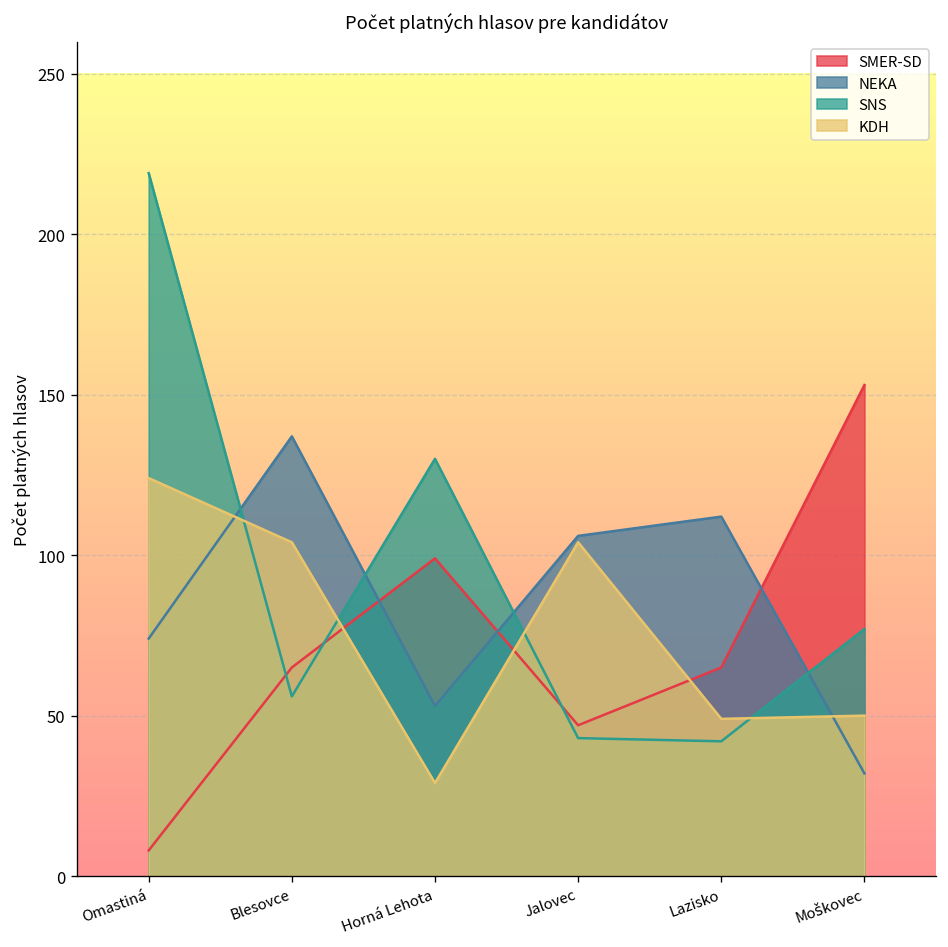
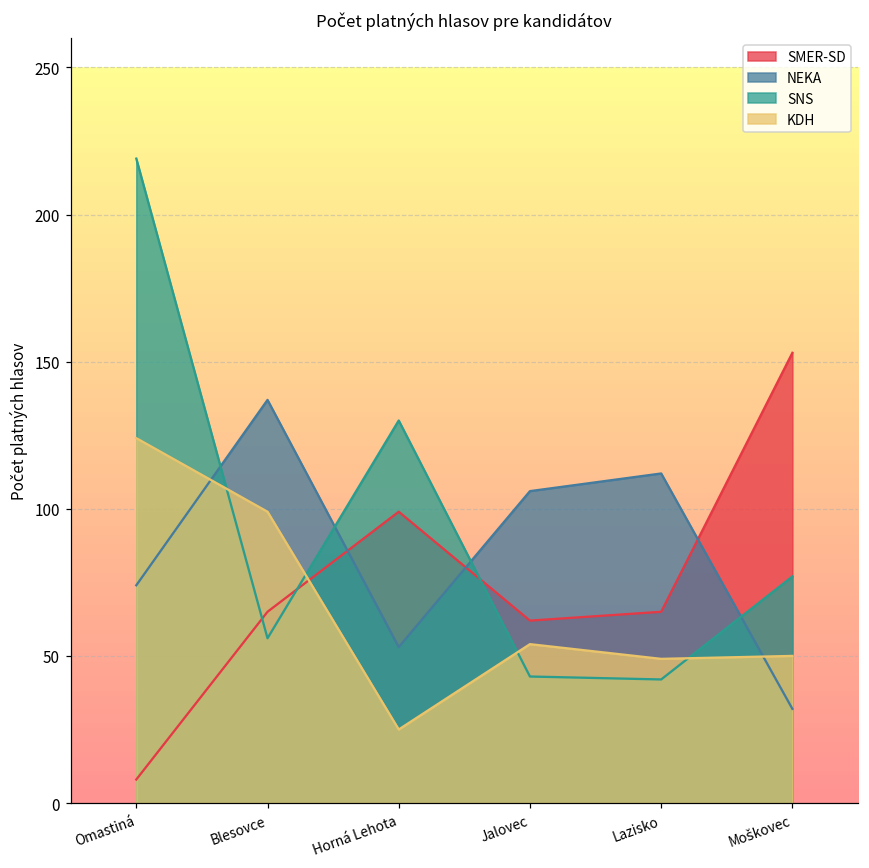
  {
    "SMER-SD": {
      "Omastiná": 8,
      "Blesovce": 65,
      "Horná Lehota": 99,
-     "Jalovec": 47,
+     "Jalovec": 62,
      "Lazisko": 65,
      "Moškovec": 153
    },
    "KDH": {
      "Omastiná": 124,
-     "Blesovce": 104,
-     "Horná Lehota": 29,
-     "Jalovec": 104,
+     "Blesovce": 99,
+     "Horná Lehota": 25,
+     "Jalovec": 54,
      "Lazisko": 49,
      "Moškovec": 50
    }
  }
